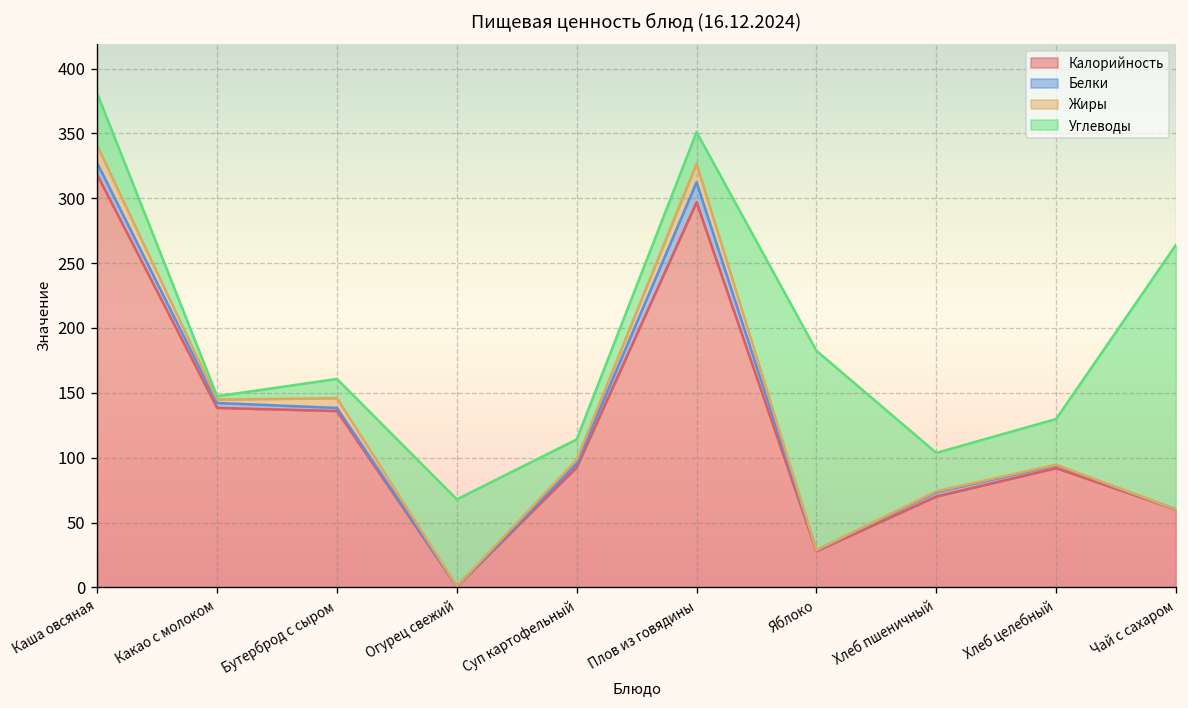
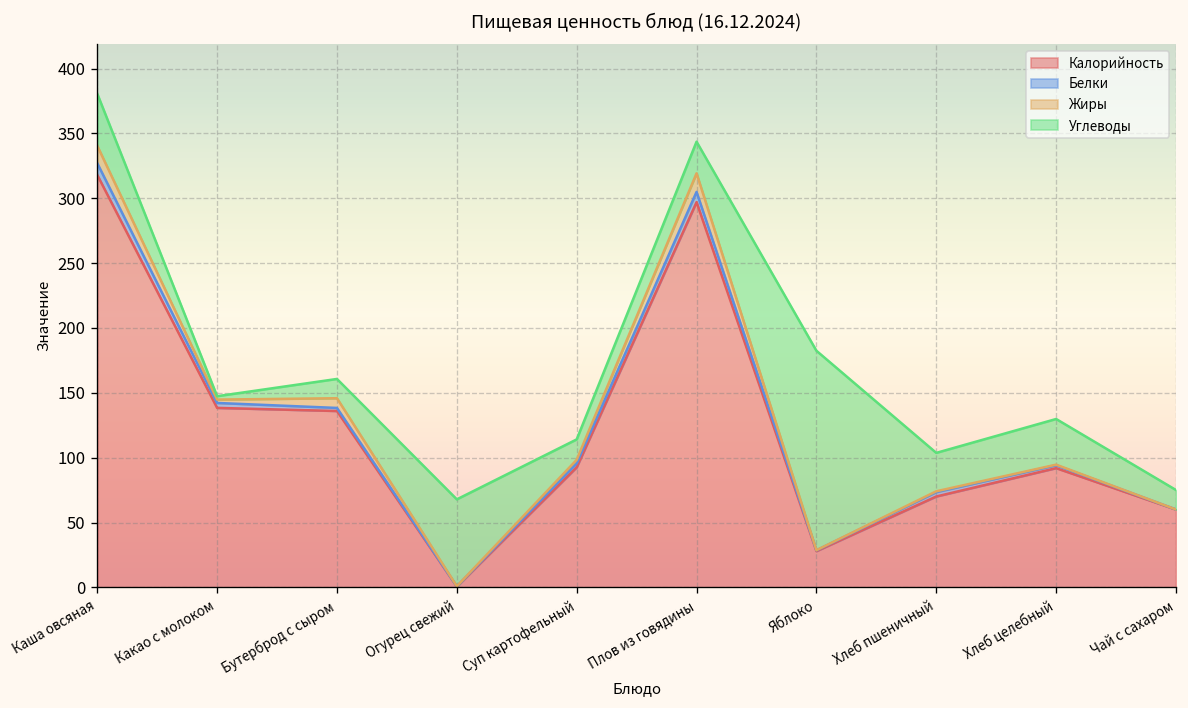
  {
    "Белки": {
      "Каша овсяная": 9,
      "Какао с молоком": 4,
      "Бутерброд с сыром": 2,
      "Суп картофельный": 3,
-     "Плов из говядины": 15
+     "Плов из говядины": 8
    },
    "Углеводы": {
      "Каша овсяная": 40,
      "Какао с молоком": 3,
      "Бутерброд с сыром": 15,
      "Огурец свежий": 67,
      "Суп картофельный": 16,
      "Плов из говядины": 24,
      "Яблоко": 154,
      "Хлеб пшеничный": 30,
      "Хлеб целебный": 35,
-     "Чай с сахаром": 204
+     "Чай с сахаром": 15
    }
  }
